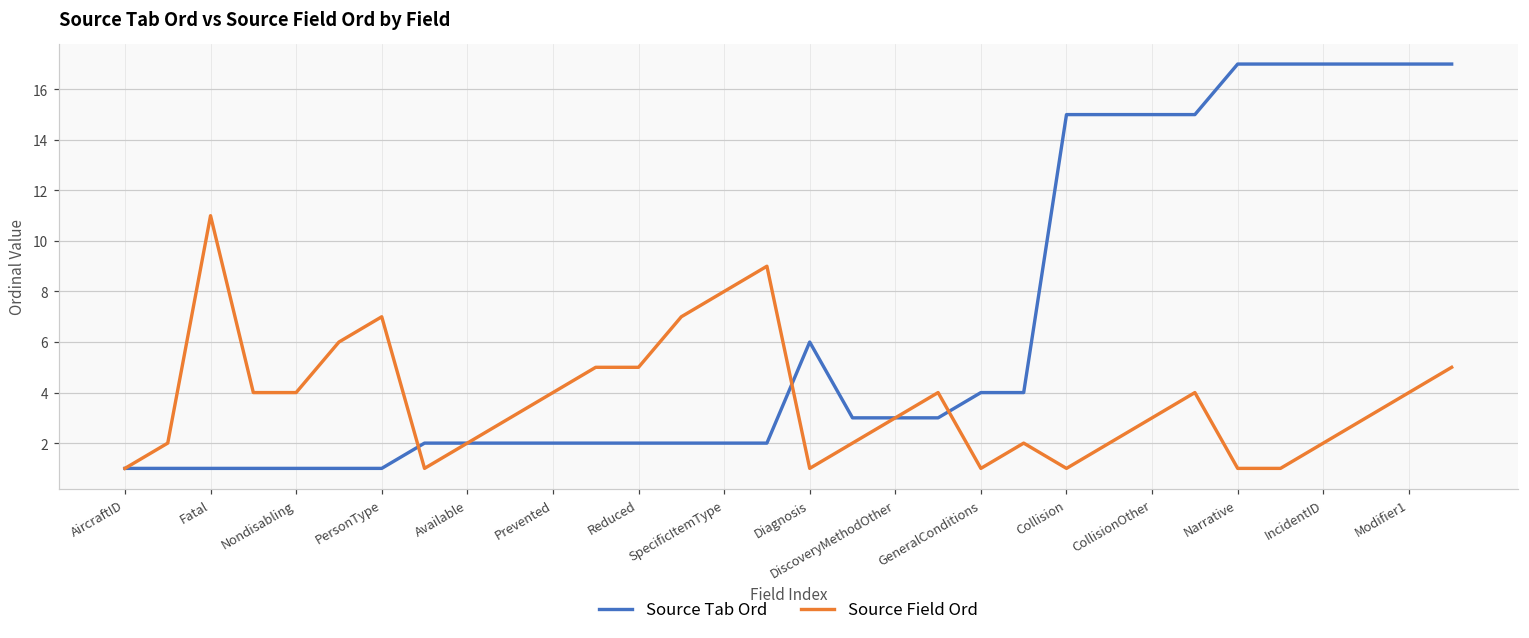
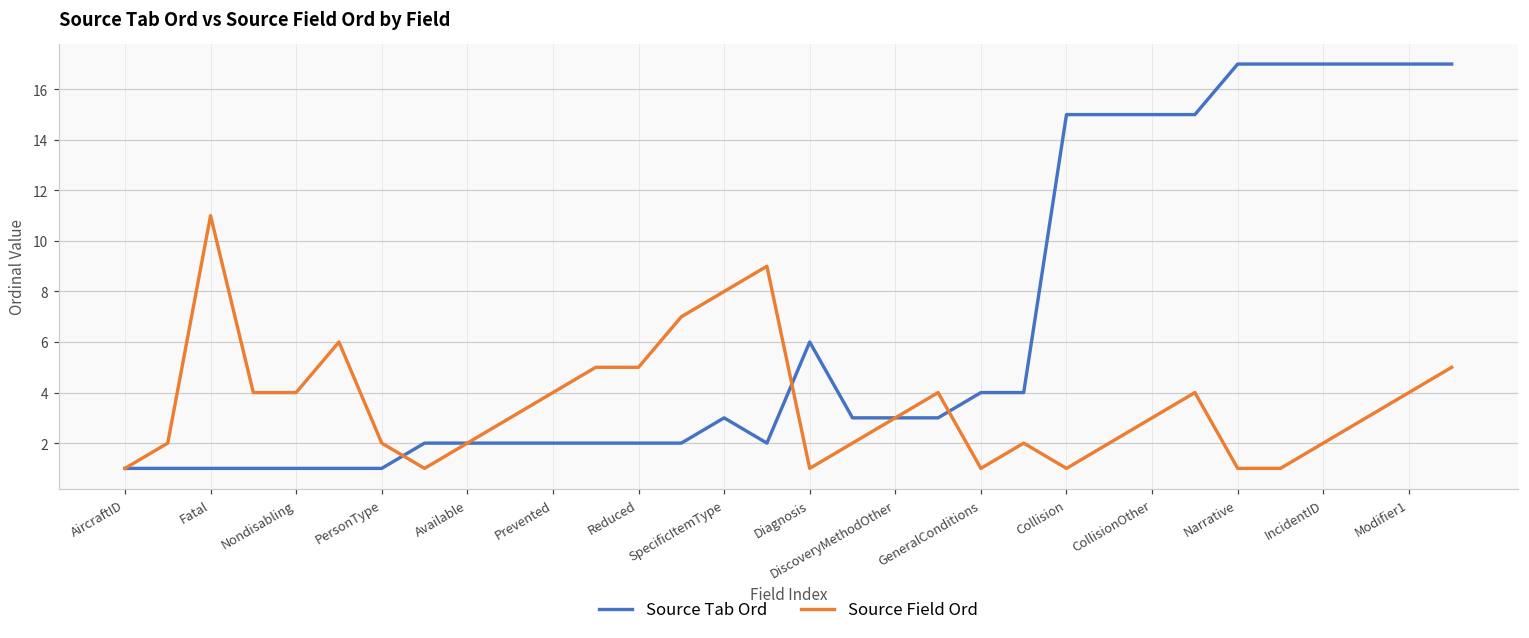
  {
    "Source Tab Ord": {
      "Fatal": 1,
      "Nondisabling": 1,
      "PersonType": 1,
      "Prevented": 2,
      "Reduced": 2,
-     "SpecificItemType": 2,
+     "SpecificItemType": 3,
      "Diagnosis": 6,
      "GeneralConditions": 4,
      "Collision": 15,
      "CollisionOther": 15,
      "Narrative": 17,
      "IncidentID": 17,
      "Modifier1": 17
    },
    "Source Field Ord": {
      "Fatal": 11,
      "Nondisabling": 4,
-     "PersonType": 7,
+     "PersonType": 2,
      "Prevented": 4,
      "Reduced": 5,
      "SpecificItemType": 8,
      "Diagnosis": 1,
      "GeneralConditions": 1,
      "Collision": 1,
      "CollisionOther": 3,
      "Narrative": 1,
      "IncidentID": 2,
      "Modifier1": 4
    }
  }
